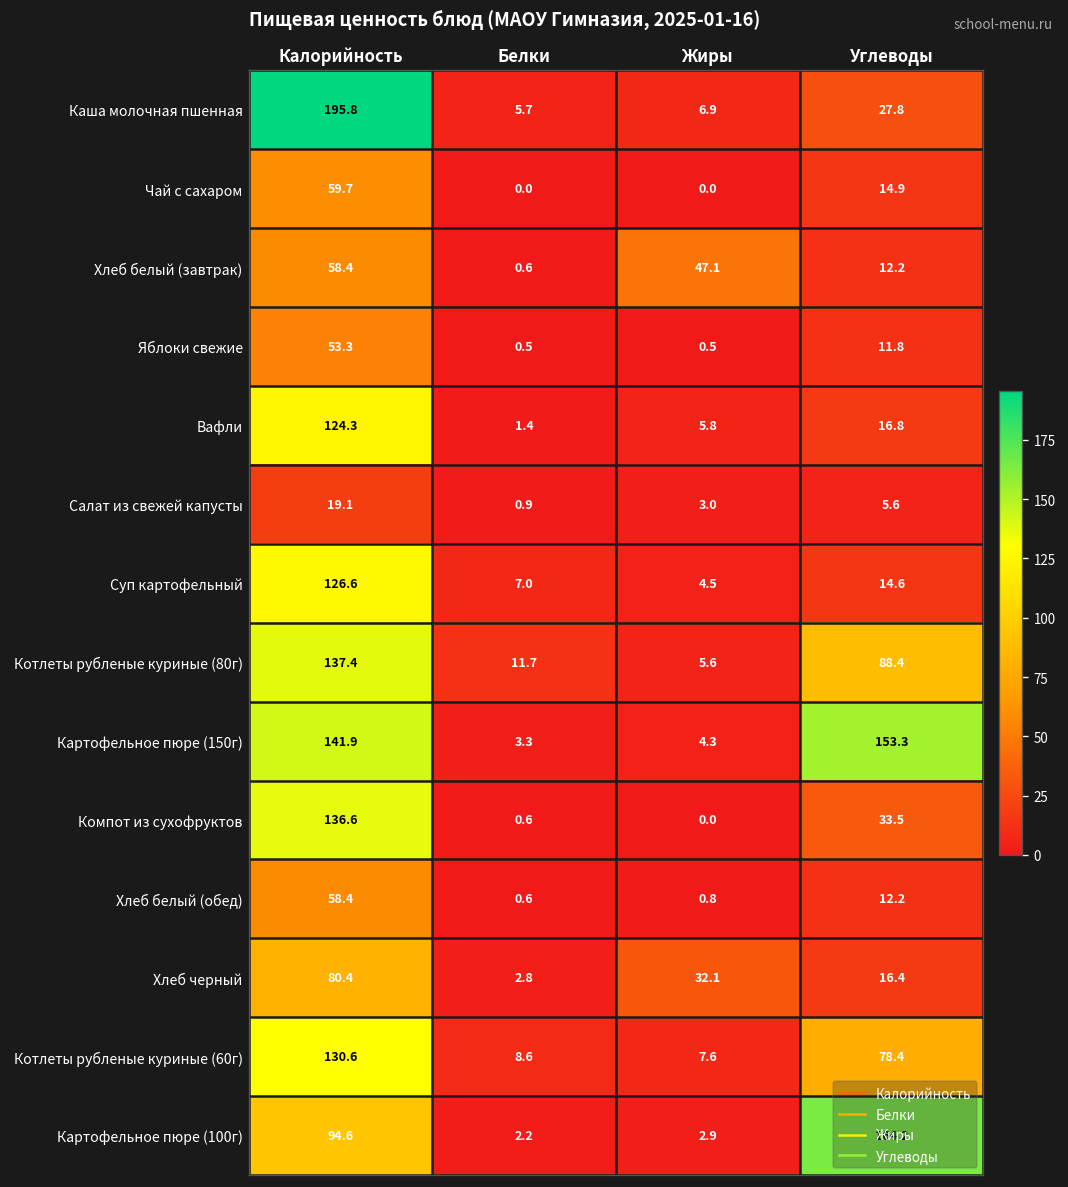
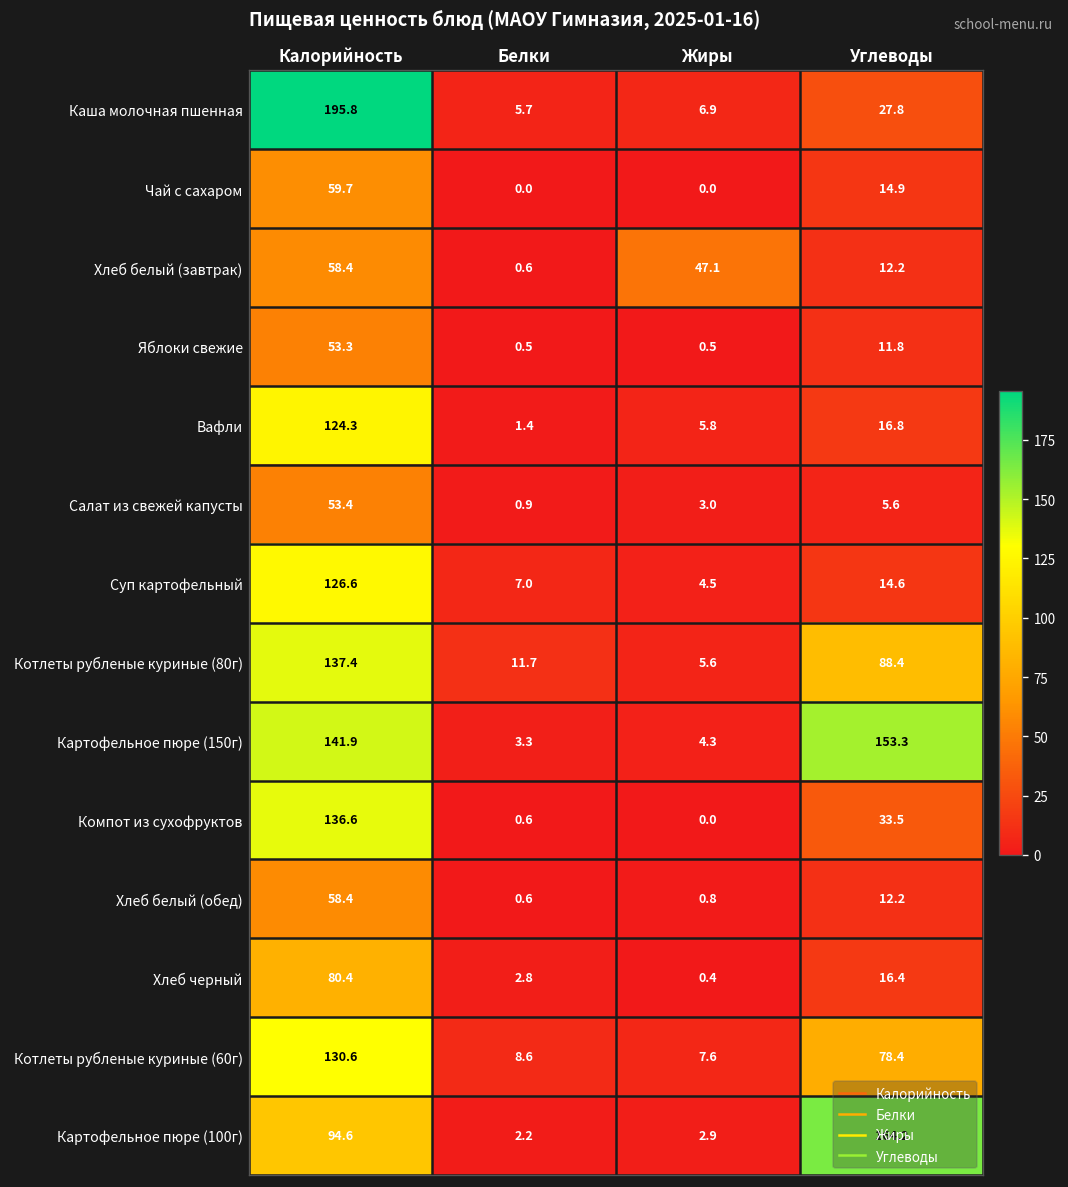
  {
    "Каша молочная пшенная": {
      "Калорийность": 195.8,
      "Белки": 5.7,
      "Жиры": 6.9,
      "Углеводы": 27.8
    },
    "Чай с сахаром": {
      "Калорийность": 59.7,
      "Белки": 0.0,
      "Жиры": 0.0,
      "Углеводы": 14.9
    },
    "Хлеб белый (завтрак)": {
      "Калорийность": 58.4,
      "Белки": 0.6,
      "Жиры": 47.1,
      "Углеводы": 12.2
    },
    "Яблоки свежие": {
      "Калорийность": 53.3,
      "Белки": 0.5,
      "Жиры": 0.5,
      "Углеводы": 11.8
    },
    "Вафли": {
      "Калорийность": 124.3,
      "Белки": 1.4,
      "Жиры": 5.8,
      "Углеводы": 16.8
    },
    "Салат из свежей капусты": {
-     "Калорийность": 19.1,
+     "Калорийность": 53.4,
      "Белки": 0.9,
      "Жиры": 3.0,
      "Углеводы": 5.6
    },
    "Суп картофельный": {
      "Калорийность": 126.6,
      "Белки": 7.0,
      "Жиры": 4.5,
      "Углеводы": 14.6
    },
    "Котлеты рубленые куриные (80г)": {
      "Калорийность": 137.4,
      "Белки": 11.7,
      "Жиры": 5.6,
      "Углеводы": 88.4
    },
    "Картофельное пюре (150г)": {
      "Калорийность": 141.9,
      "Белки": 3.3,
      "Жиры": 4.3,
      "Углеводы": 153.3
    },
    "Компот из сухофруктов": {
      "Калорийность": 136.6,
      "Белки": 0.6,
      "Жиры": 0.0,
      "Углеводы": 33.5
    },
    "Хлеб белый (обед)": {
      "Калорийность": 58.4,
      "Белки": 0.6,
      "Жиры": 0.8,
      "Углеводы": 12.2
    },
    "Хлеб черный": {
      "Калорийность": 80.4,
      "Белки": 2.8,
-     "Жиры": 32.1,
+     "Жиры": 0.4,
      "Углеводы": 16.4
    },
    "Котлеты рубленые куриные (60г)": {
      "Калорийность": 130.6,
      "Белки": 8.6,
      "Жиры": 7.6,
      "Углеводы": 78.4
    },
    "Картофельное пюре (100г)": {
      "Калорийность": 94.6,
      "Белки": 2.2,
      "Жиры": 2.9
    }
  }
